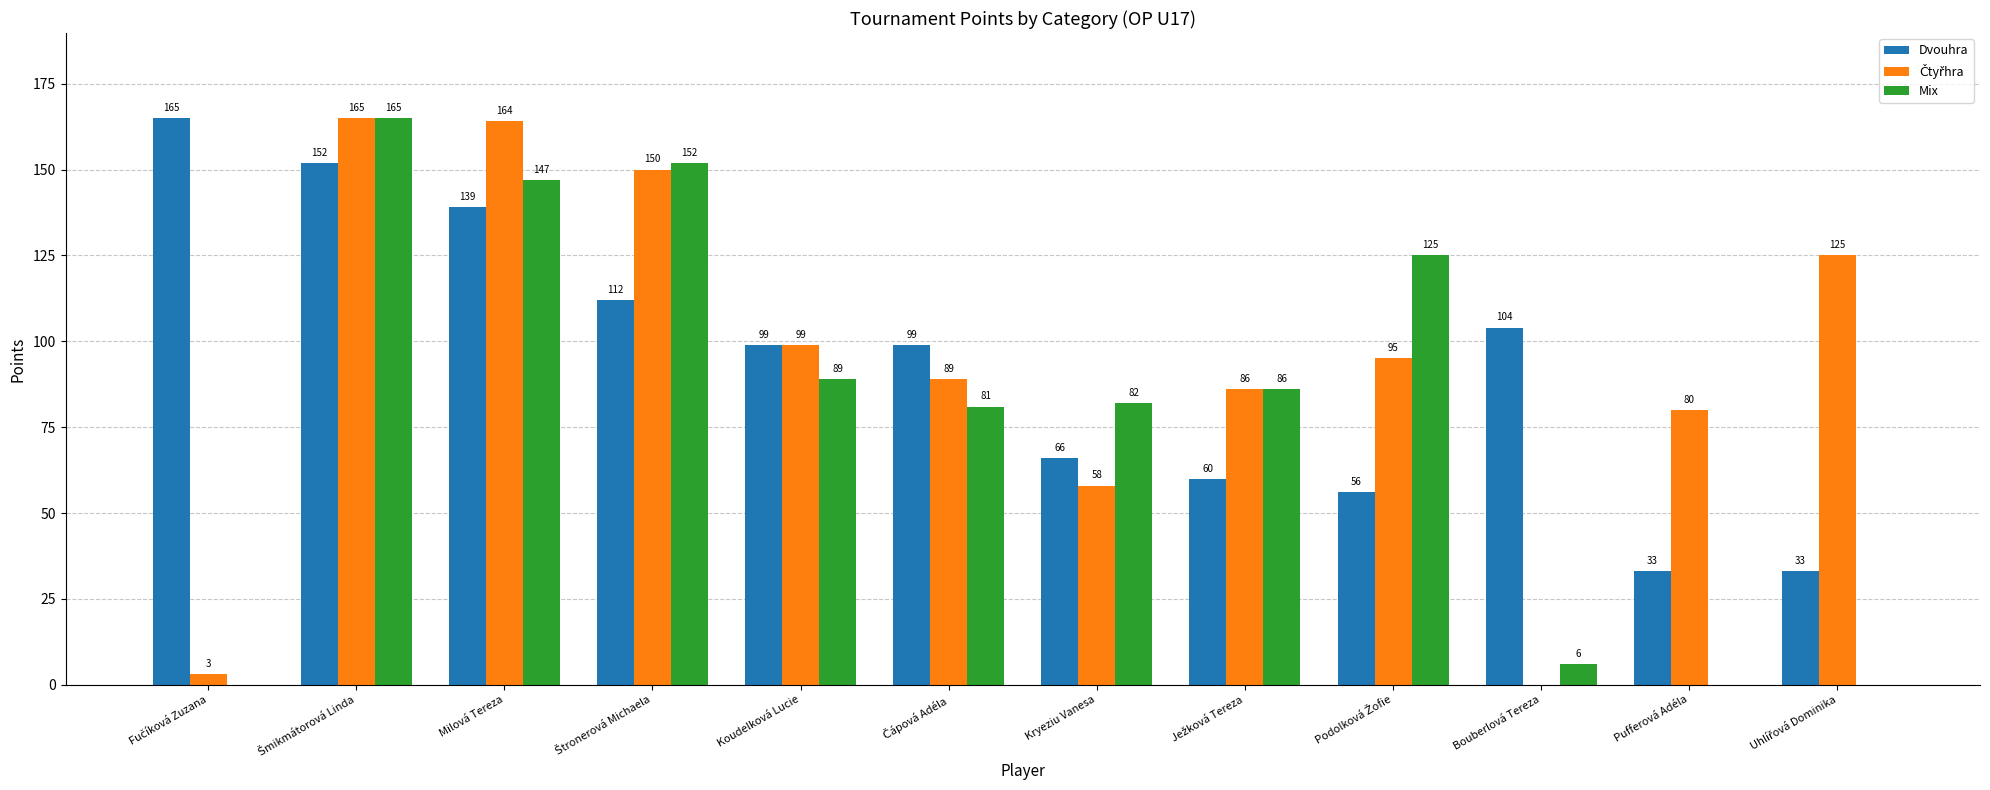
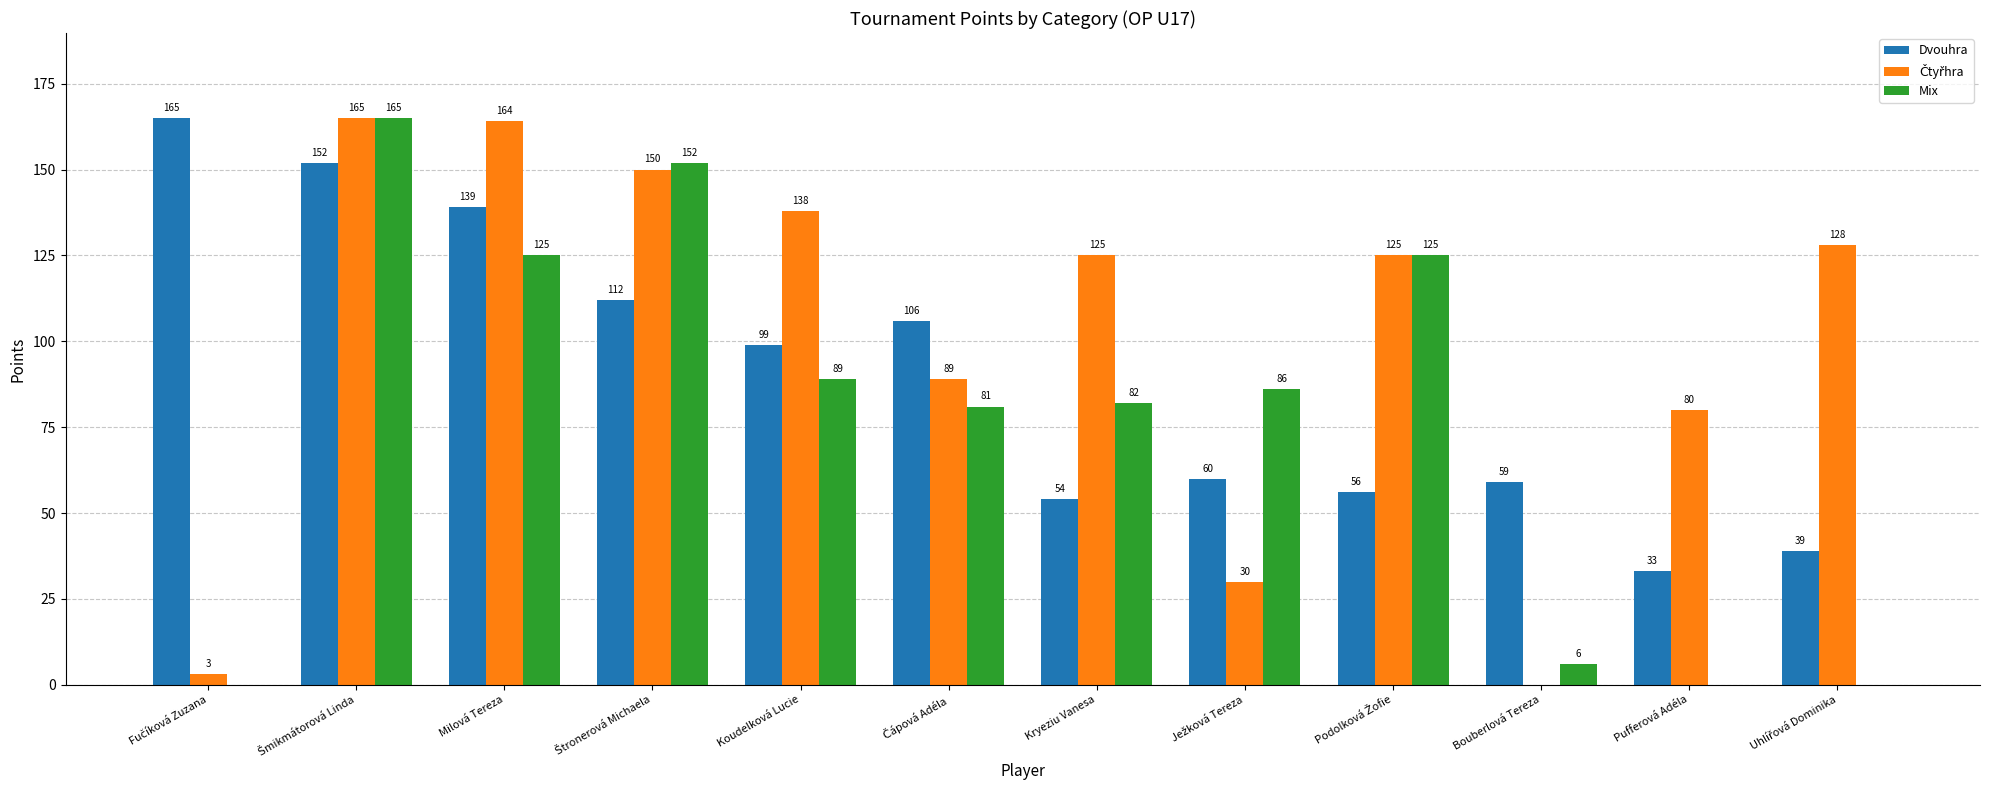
  {
    "Dvouhra": {
      "Fučíková Zuzana": 165,
      "Šmikmátorová Linda": 152,
      "Milová Tereza": 139,
      "Štronerová Michaela": 112,
      "Koudelková Lucie": 99,
-     "Čápová Adéla": 99,
-     "Kryeziu Vanesa": 66,
+     "Čápová Adéla": 106,
+     "Kryeziu Vanesa": 54,
      "Ježková Tereza": 60,
      "Podolková Žofie": 56,
-     "Bouberlová Tereza": 104,
+     "Bouberlová Tereza": 59,
      "Pufferová Adéla": 33,
-     "Uhlířová Dominika": 33
+     "Uhlířová Dominika": 39
    },
    "Čtyřhra": {
      "Fučíková Zuzana": 3,
      "Šmikmátorová Linda": 165,
      "Milová Tereza": 164,
      "Štronerová Michaela": 150,
-     "Koudelková Lucie": 99,
+     "Koudelková Lucie": 138,
      "Čápová Adéla": 89,
-     "Kryeziu Vanesa": 58,
-     "Ježková Tereza": 86,
-     "Podolková Žofie": 95,
+     "Kryeziu Vanesa": 125,
+     "Ježková Tereza": 30,
+     "Podolková Žofie": 125,
      "Pufferová Adéla": 80,
-     "Uhlířová Dominika": 125
+     "Uhlířová Dominika": 128
    },
    "Mix": {
      "Šmikmátorová Linda": 165,
-     "Milová Tereza": 147,
+     "Milová Tereza": 125,
      "Štronerová Michaela": 152,
      "Koudelková Lucie": 89,
      "Čápová Adéla": 81,
      "Kryeziu Vanesa": 82,
      "Ježková Tereza": 86,
      "Podolková Žofie": 125,
      "Bouberlová Tereza": 6
    }
  }
